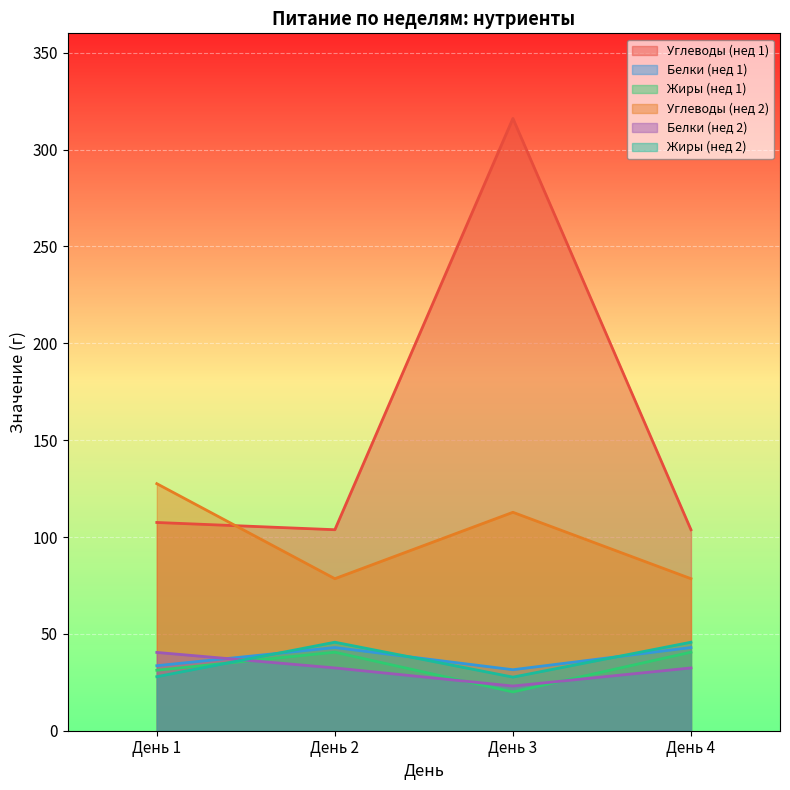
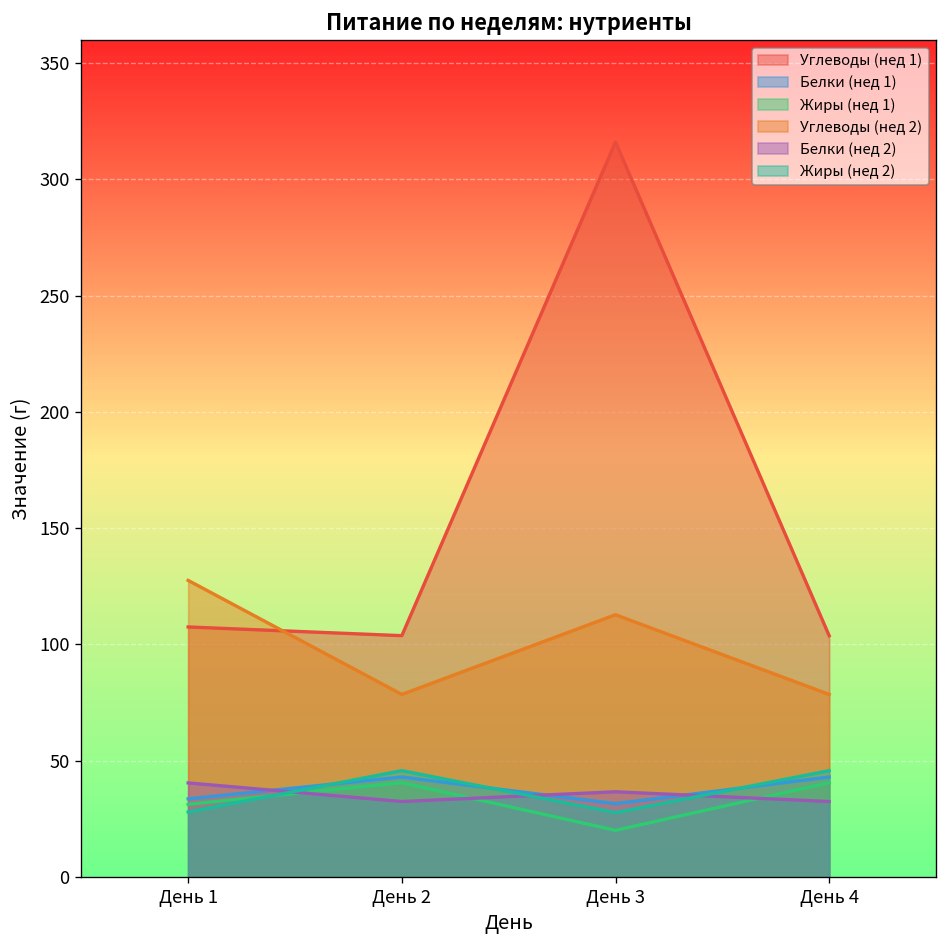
  {
    "Белки (нед 2)": {
      "День 1": 40,
      "День 2": 32,
-     "День 3": 23,
+     "День 3": 37,
      "День 4": 32
    }
  }
